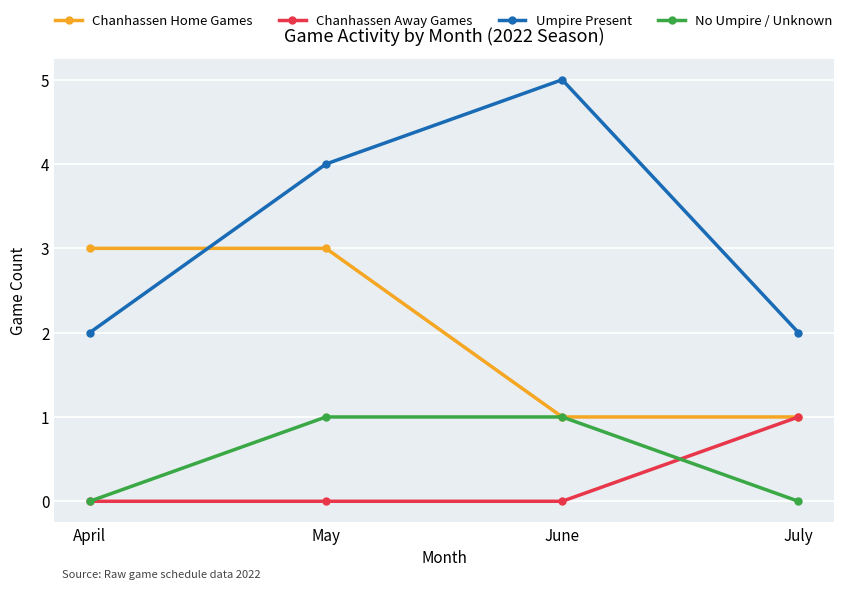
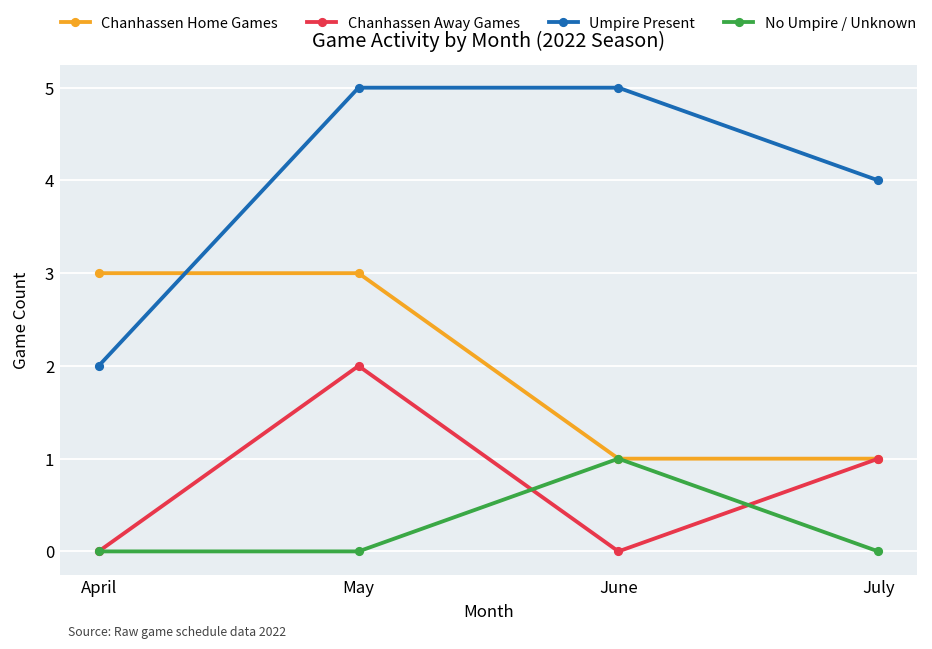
  {
    "Chanhassen Home Games": {
      "April": 3,
      "May": 3
    },
    "Chanhassen Away Games": {
-     "May": 0,
+     "May": 2,
      "June": 0
    },
    "Umpire Present": {
      "April": 2,
-     "May": 4,
+     "May": 5,
      "June": 5,
-     "July": 2
+     "July": 4
    },
    "No Umpire / Unknown": {
-     "May": 1,
+     "May": 0,
      "July": 0
    }
  }
